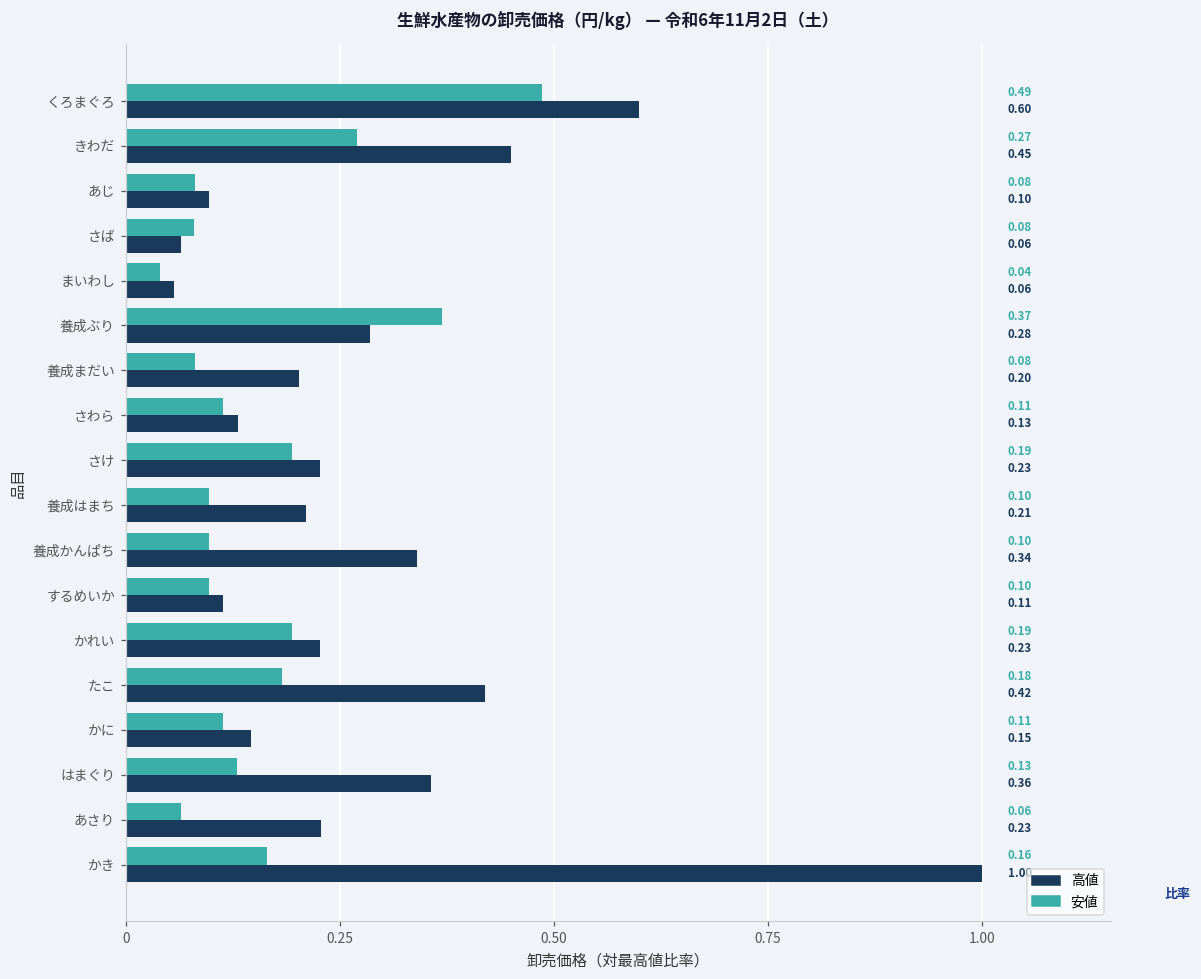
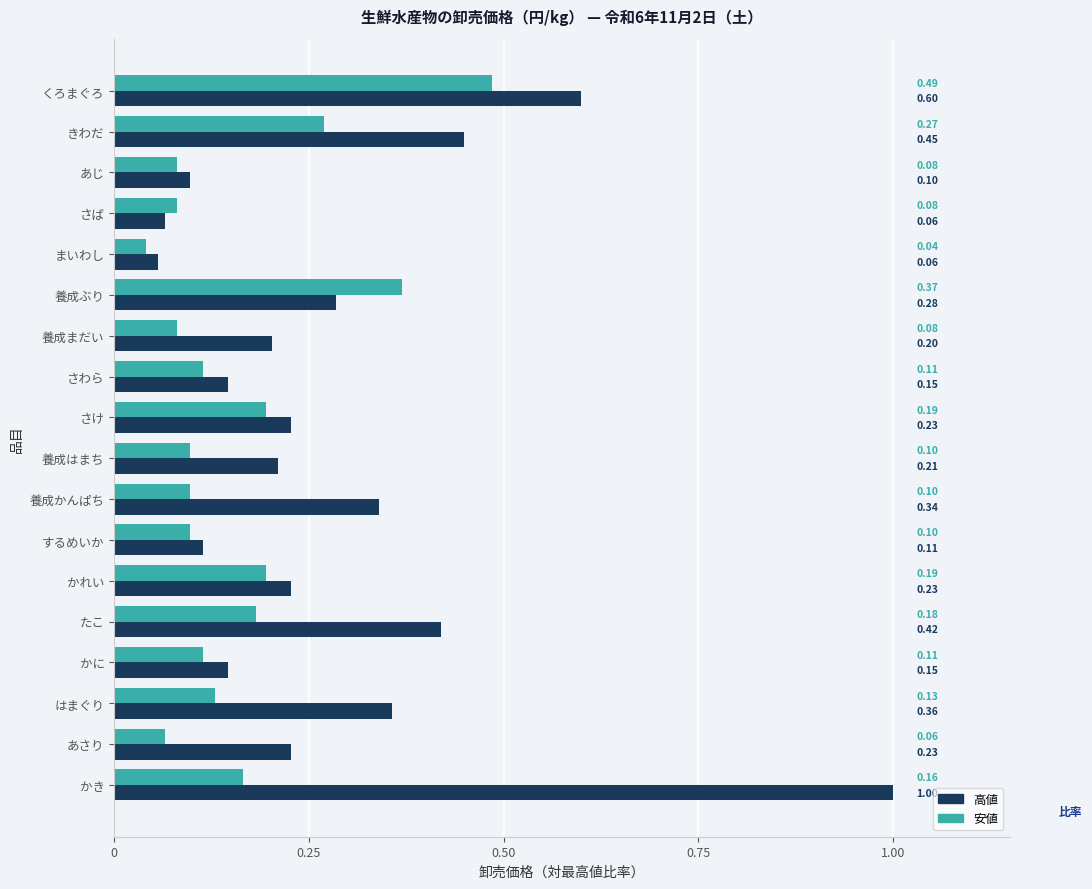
  {
    "高値": {
-     "さわら": 0.13
+     "さわら": 0.15
    },
    "安値": {
      "くろまぐろ": 0.49,
      "きわだ": 0.27,
      "あじ": 0.08,
      "さば": 0.08,
      "まいわし": 0.04,
      "養成ぶり": 0.37,
      "養成まだい": 0.08,
      "さわら": 0.11,
      "さけ": 0.19,
      "養成はまち": 0.10,
      "養成かんぱち": 0.10,
      "するめいか": 0.10,
      "かれい": 0.19,
      "たこ": 0.18,
      "かに": 0.11,
      "はまぐり": 0.13,
      "あさり": 0.06,
      "かき": 0.16
    }
  }
